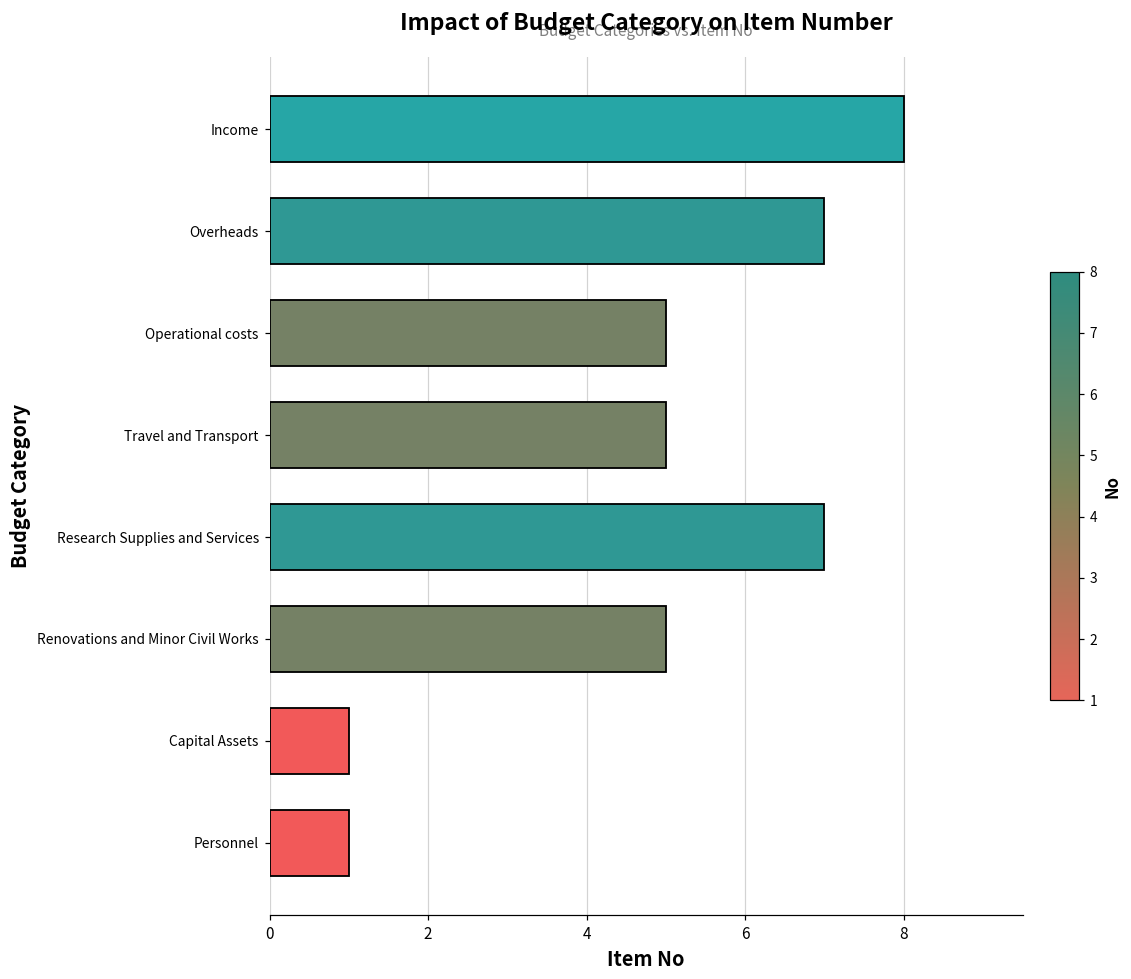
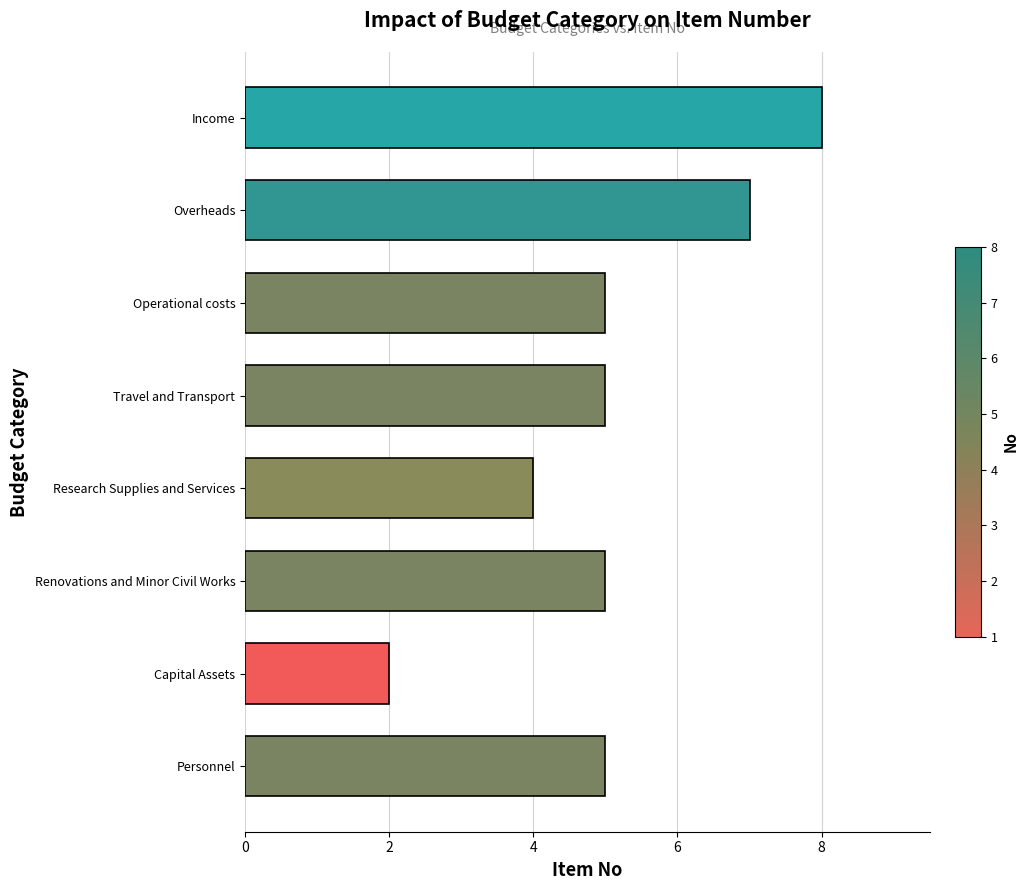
  {
    "Income": 8,
    "Overheads": 7,
    "Operational costs": 5,
    "Travel and Transport": 5,
-   "Research Supplies and Services": 7,
+   "Research Supplies and Services": 4,
    "Renovations and Minor Civil Works": 5,
-   "Capital Assets": 1,
-   "Personnel": 1
+   "Capital Assets": 2,
+   "Personnel": 5
  }
